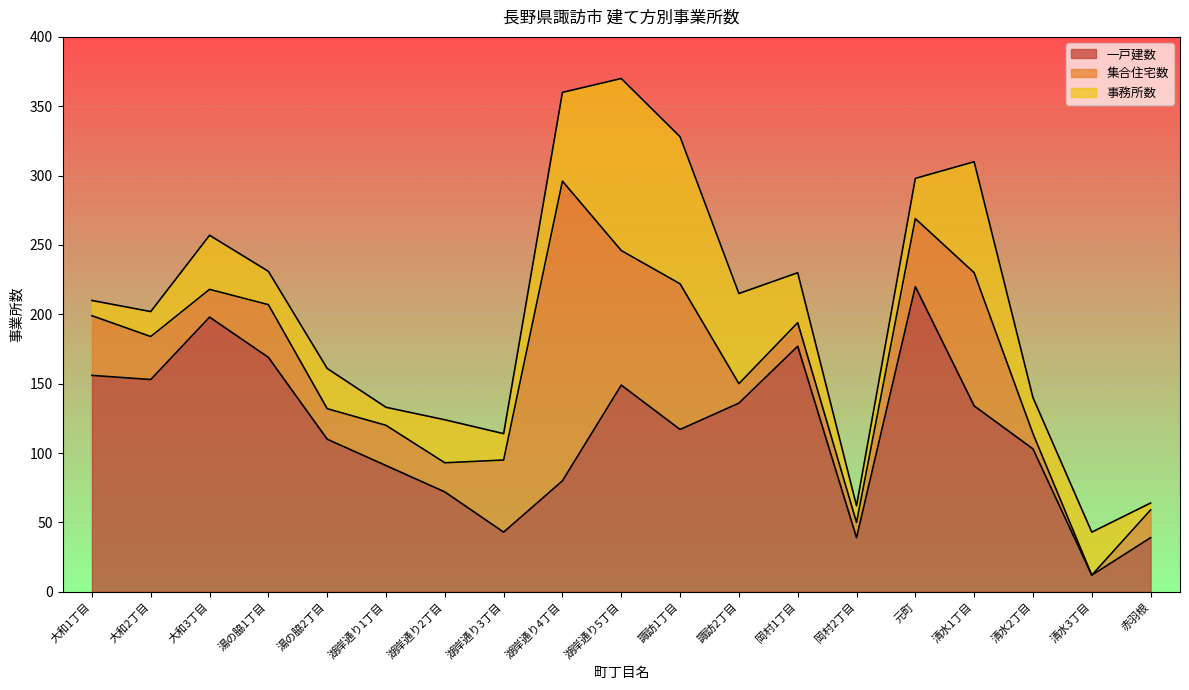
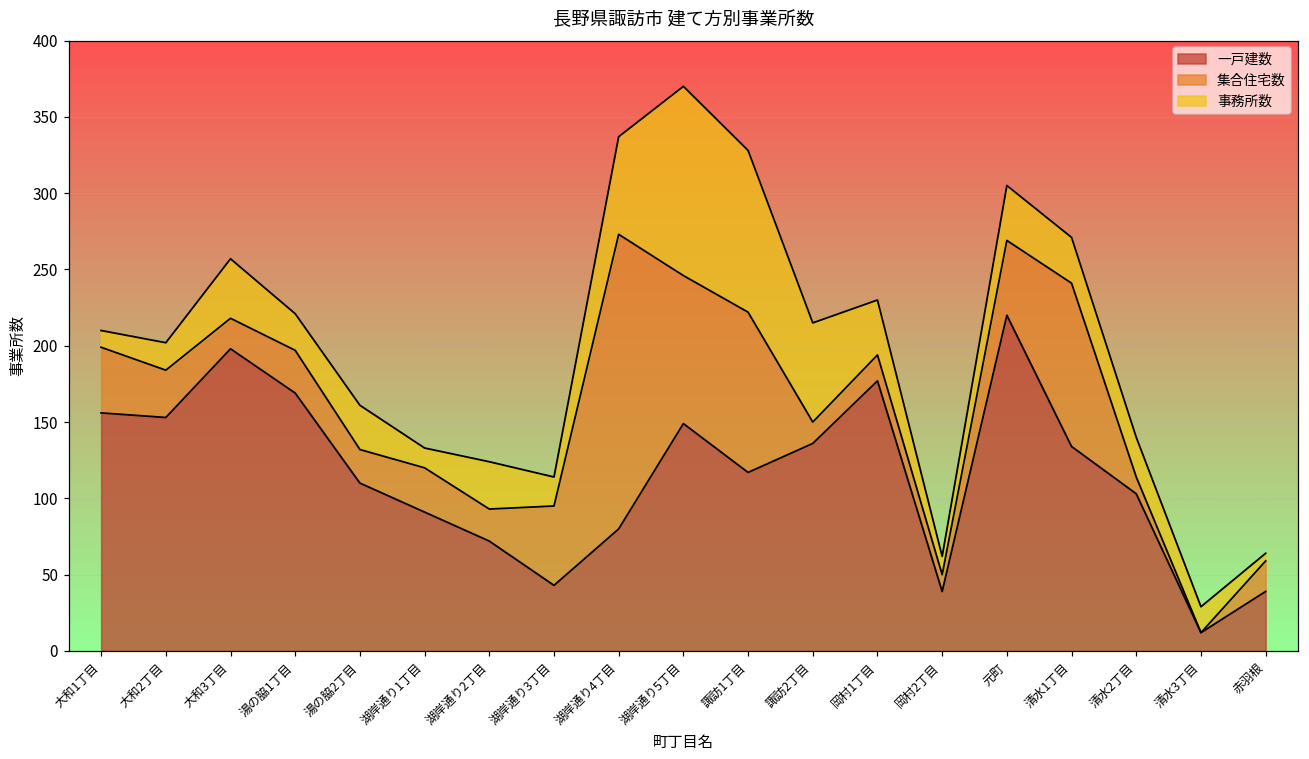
  {
    "一戸建数": {
      "大和1丁目": 156,
      "大和2丁目": 153,
      "大和3丁目": 198,
      "湯の脇1丁目": 169,
      "湯の脇2丁目": 110,
      "湖岸通り1丁目": 91,
      "湖岸通り2丁目": 72,
      "湖岸通り3丁目": 43,
      "湖岸通り4丁目": 80,
      "湖岸通り5丁目": 149,
      "諏訪1丁目": 117,
      "諏訪2丁目": 136,
      "岡村1丁目": 177,
      "岡村2丁目": 39,
      "元町": 220,
      "清水1丁目": 134,
      "清水2丁目": 103,
      "赤羽根": 39
    },
    "集合住宅数": {
      "大和1丁目": 43,
      "大和2丁目": 31,
      "大和3丁目": 20,
-     "湯の脇1丁目": 38,
+     "湯の脇1丁目": 28,
      "湯の脇2丁目": 22,
      "湖岸通り1丁目": 29,
      "湖岸通り2丁目": 21,
      "湖岸通り3丁目": 52,
-     "湖岸通り4丁目": 216,
+     "湖岸通り4丁目": 193,
      "湖岸通り5丁目": 97,
      "諏訪1丁目": 105,
      "諏訪2丁目": 14,
      "岡村1丁目": 17,
      "岡村2丁目": 11,
      "元町": 49,
-     "清水1丁目": 96,
+     "清水1丁目": 107,
      "清水2丁目": 11,
      "赤羽根": 20
    },
    "事務所数": {
      "大和1丁目": 11,
      "大和2丁目": 18,
      "大和3丁目": 39,
      "湯の脇1丁目": 24,
      "湯の脇2丁目": 29,
      "湖岸通り1丁目": 13,
      "湖岸通り2丁目": 31,
      "湖岸通り3丁目": 19,
      "湖岸通り4丁目": 64,
      "湖岸通り5丁目": 124,
      "諏訪1丁目": 106,
      "諏訪2丁目": 65,
      "岡村1丁目": 36,
      "岡村2丁目": 12,
-     "元町": 29,
-     "清水1丁目": 80,
+     "元町": 36,
+     "清水1丁目": 30,
      "清水2丁目": 26,
-     "清水3丁目": 31,
+     "清水3丁目": 17,
      "赤羽根": 5
    }
  }
